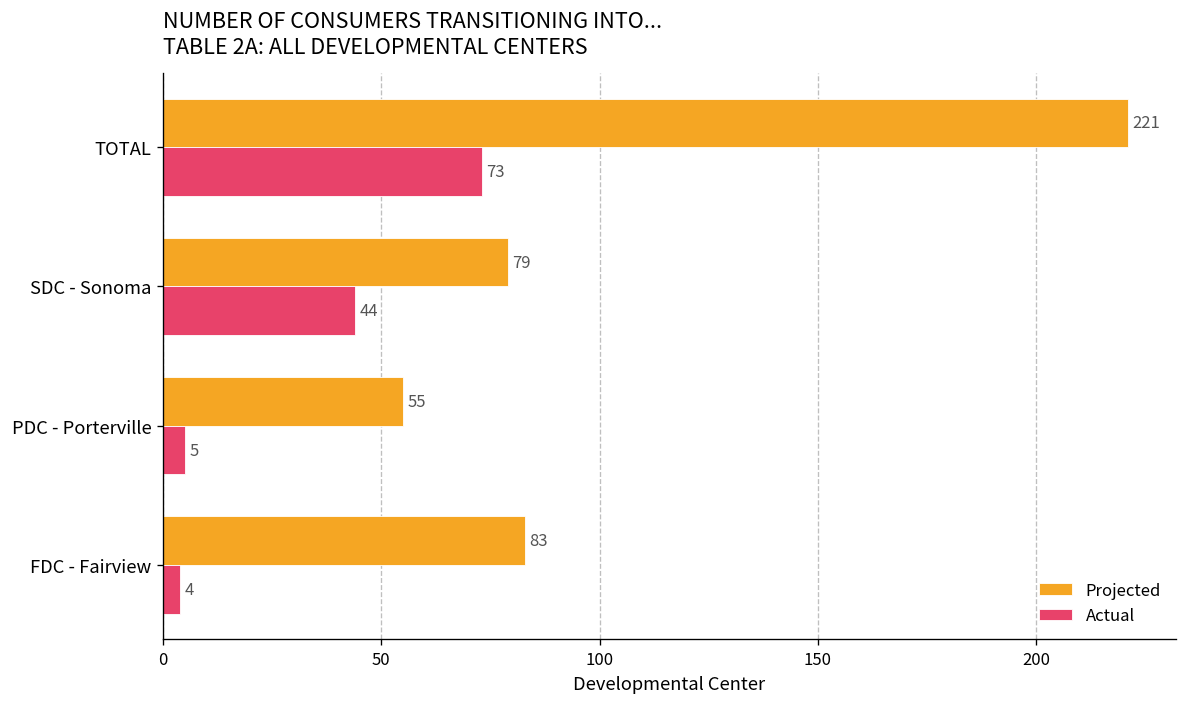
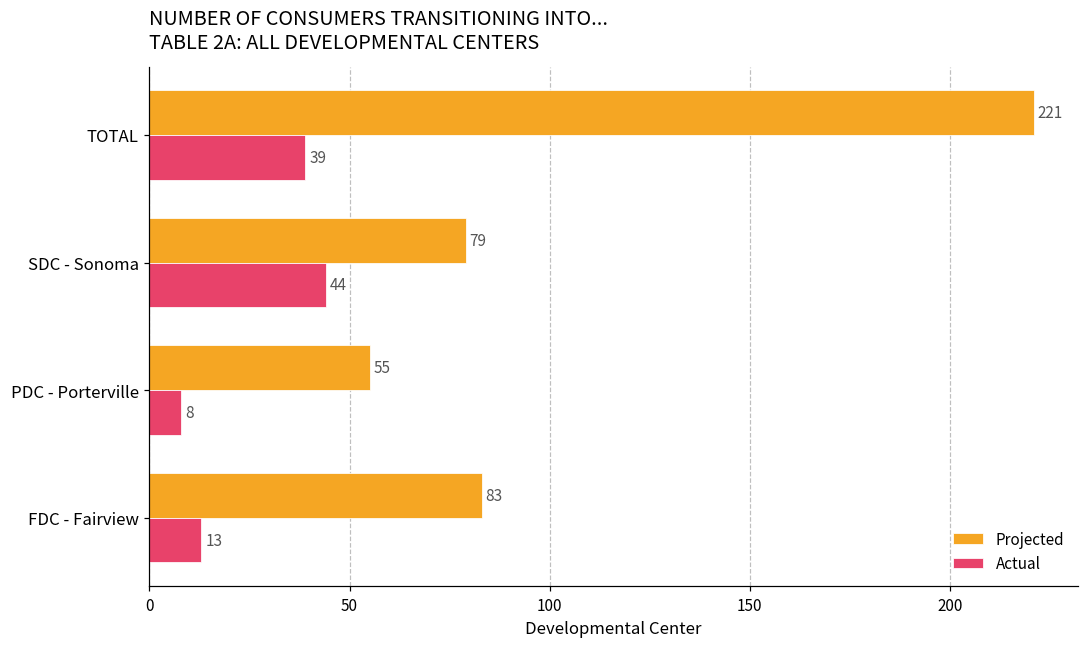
  {
    "Projected": {
      "TOTAL": 221,
      "SDC - Sonoma": 79,
      "PDC - Porterville": 55,
      "FDC - Fairview": 83
    },
    "Actual": {
-     "TOTAL": 73,
+     "TOTAL": 39,
      "SDC - Sonoma": 44,
-     "PDC - Porterville": 5,
-     "FDC - Fairview": 4
+     "PDC - Porterville": 8,
+     "FDC - Fairview": 13
    }
  }
